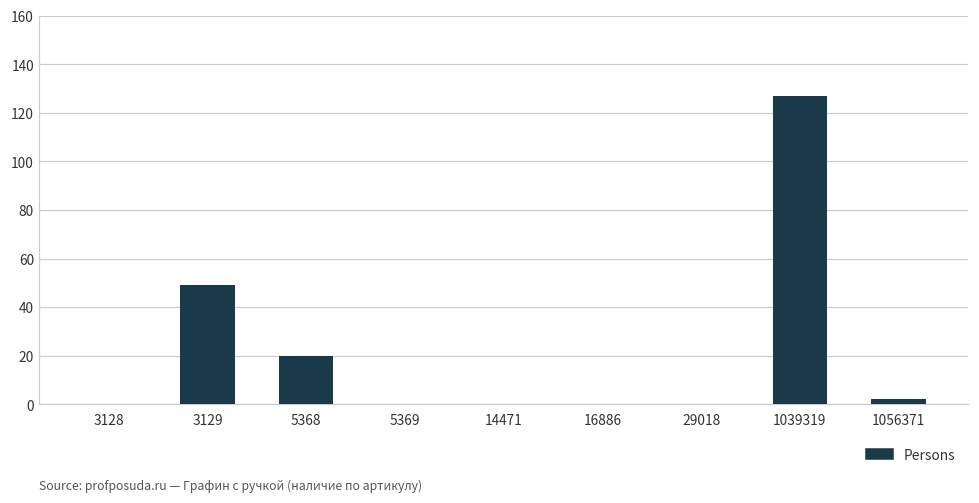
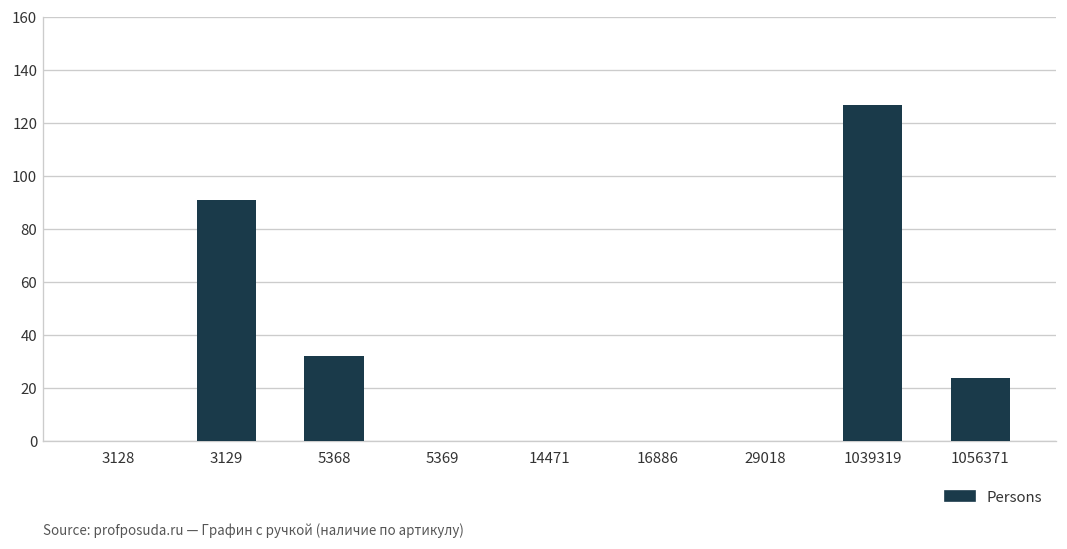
  {
    "3128": 0,
-   "3129": 49,
-   "5368": 20,
+   "3129": 91,
+   "5368": 32,
    "5369": 0,
    "14471": 0,
    "16886": 0,
    "29018": 0,
    "1039319": 127,
-   "1056371": 2
+   "1056371": 24
  }
